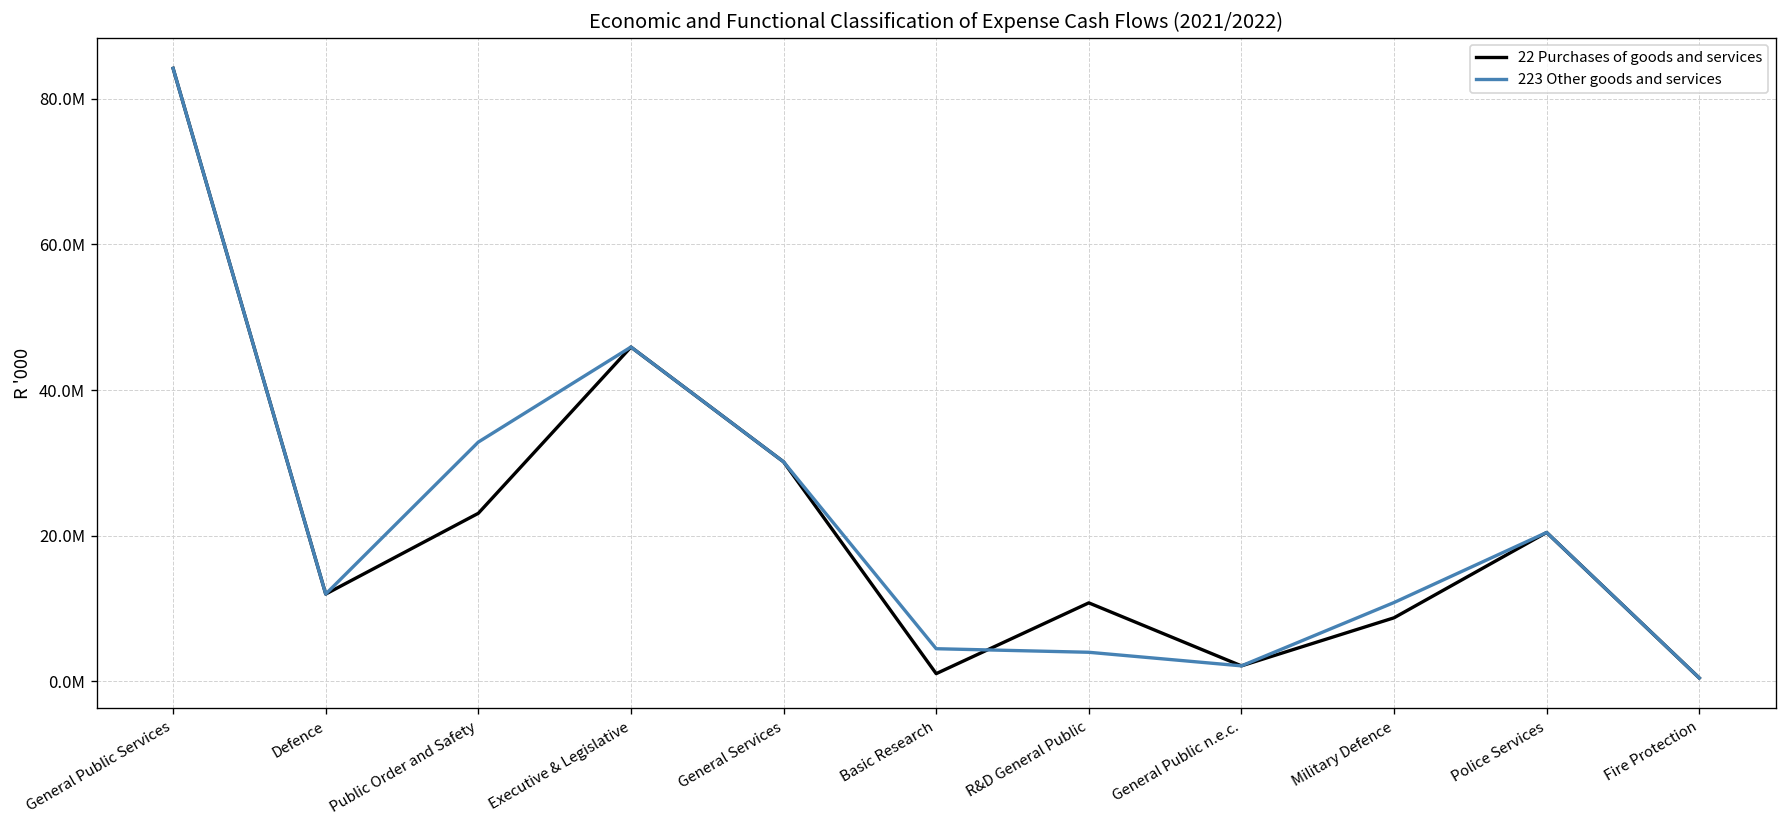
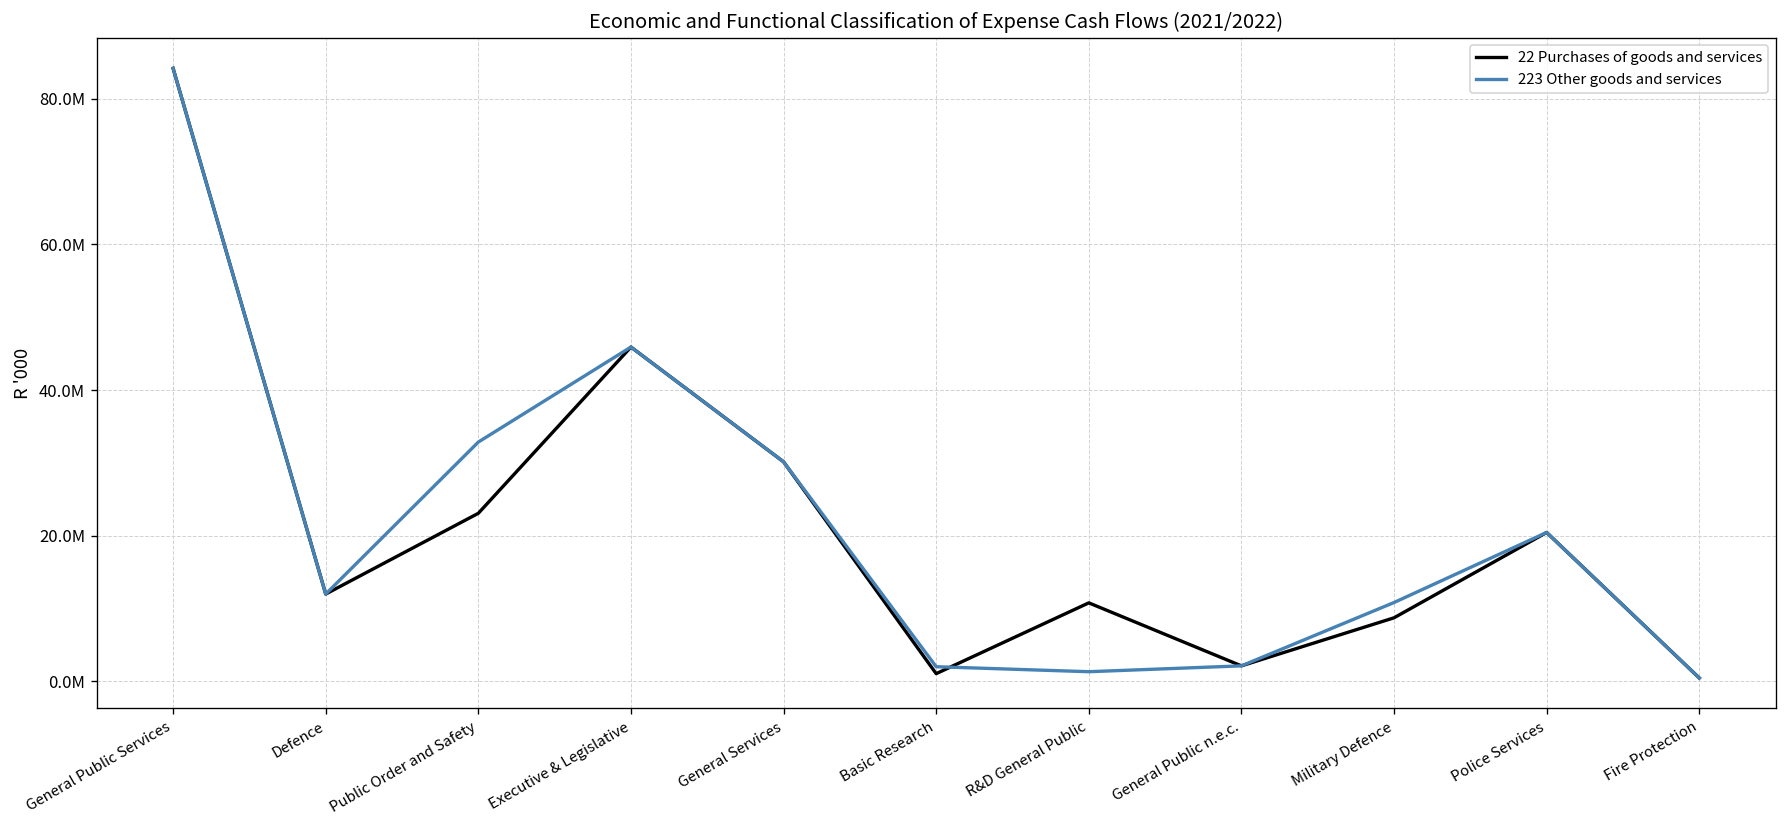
  {
    "22 Purchases of goods and services": {
      "Public Order and Safety": 23000000,
      "Basic Research": 1000000,
      "R&D General Public": 11000000,
      "Military Defence": 9000000
    },
    "223 Other goods and services": {
      "Public Order and Safety": 33000000,
-     "Basic Research": 4000000,
-     "R&D General Public": 4000000,
+     "Basic Research": 2000000,
+     "R&D General Public": 1000000,
      "Military Defence": 11000000
    }
  }
